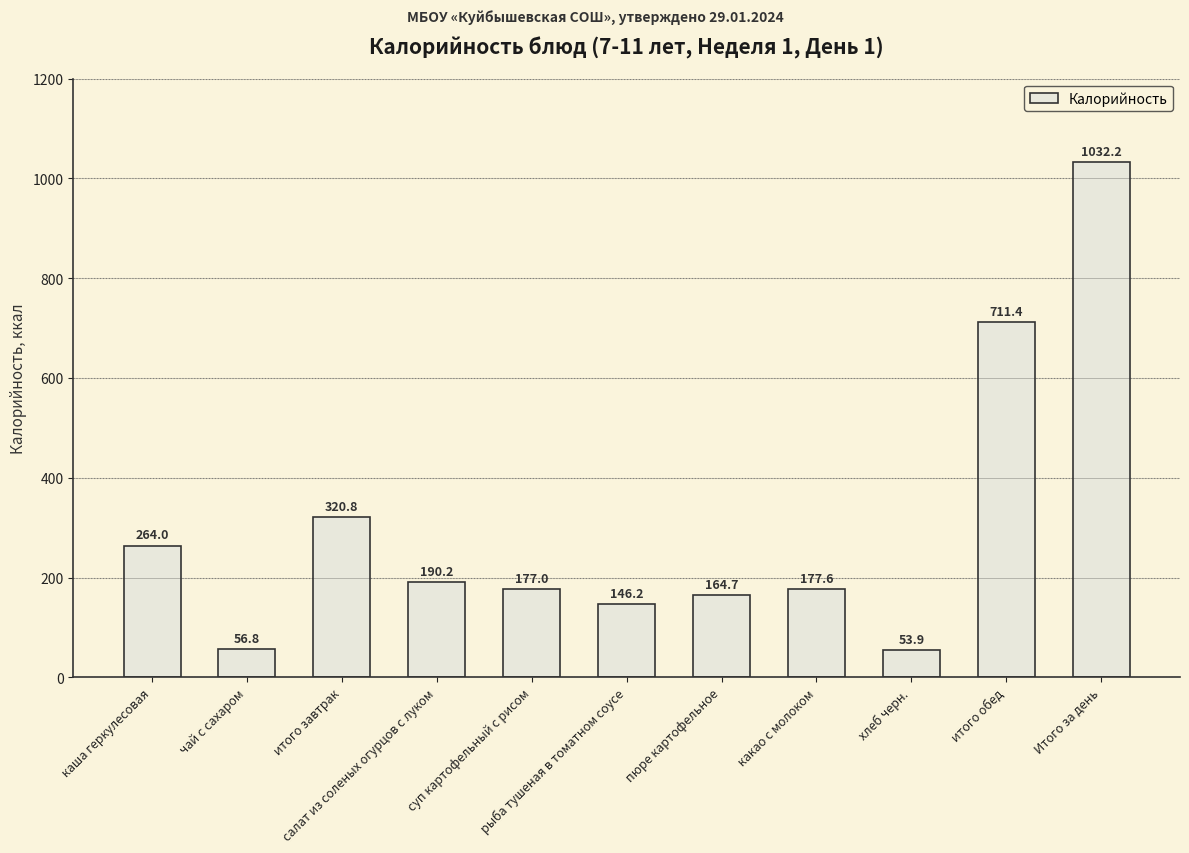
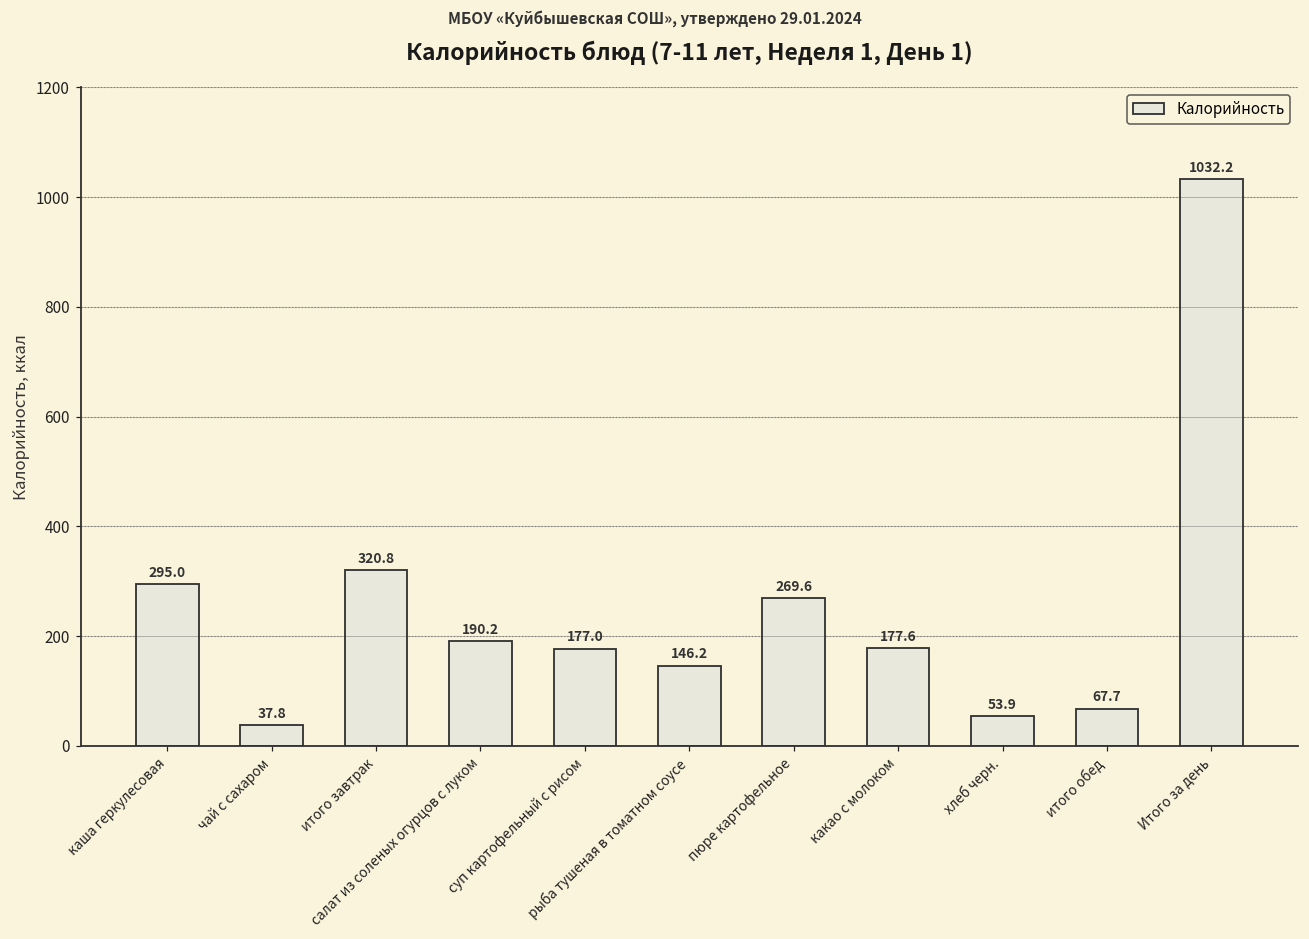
  {
-   "каша геркулесовая": 264.0,
-   "чай с сахаром": 56.8,
+   "каша геркулесовая": 295.0,
+   "чай с сахаром": 37.8,
    "итого завтрак": 320.8,
    "салат из соленых огурцов с луком": 190.2,
    "суп картофельный с рисом": 177.0,
    "рыба тушеная в томатном соусе": 146.2,
-   "пюре картофельное": 164.7,
+   "пюре картофельное": 269.6,
    "какао с молоком": 177.6,
    "хлеб черн.": 53.9,
-   "итого обед": 711.4,
+   "итого обед": 67.7,
    "Итого за день": 1032.2
  }
